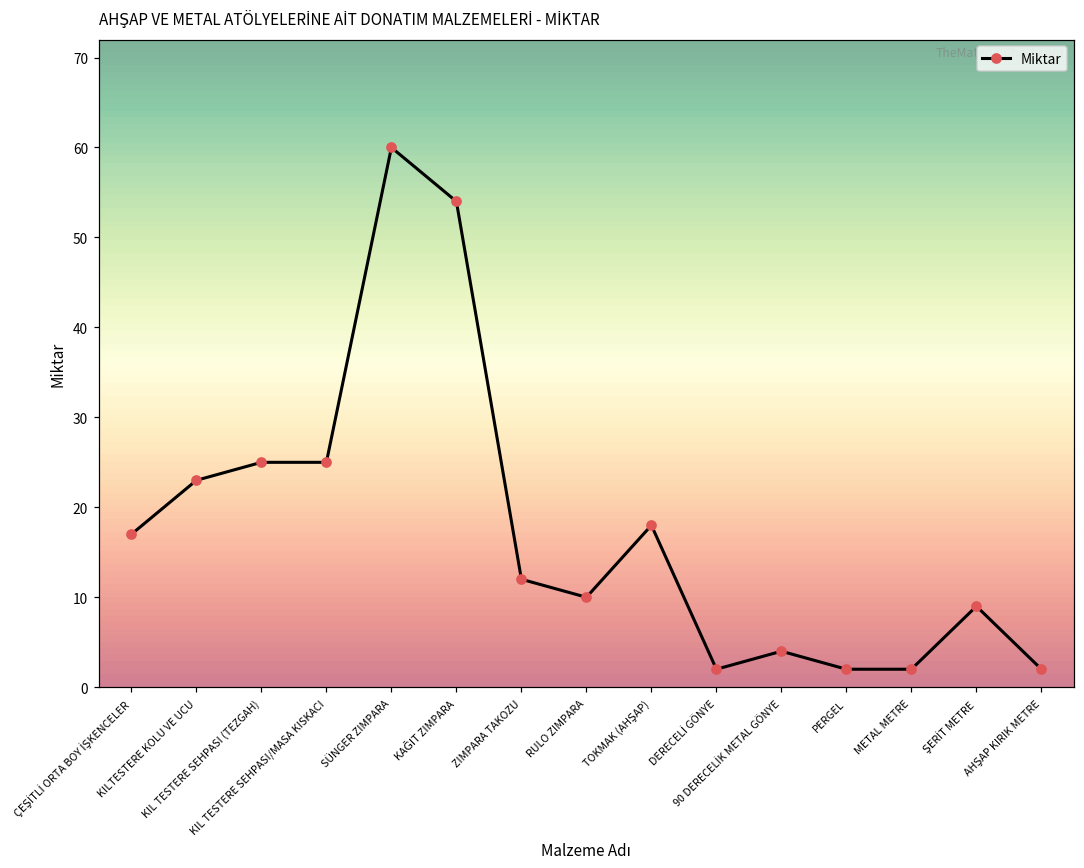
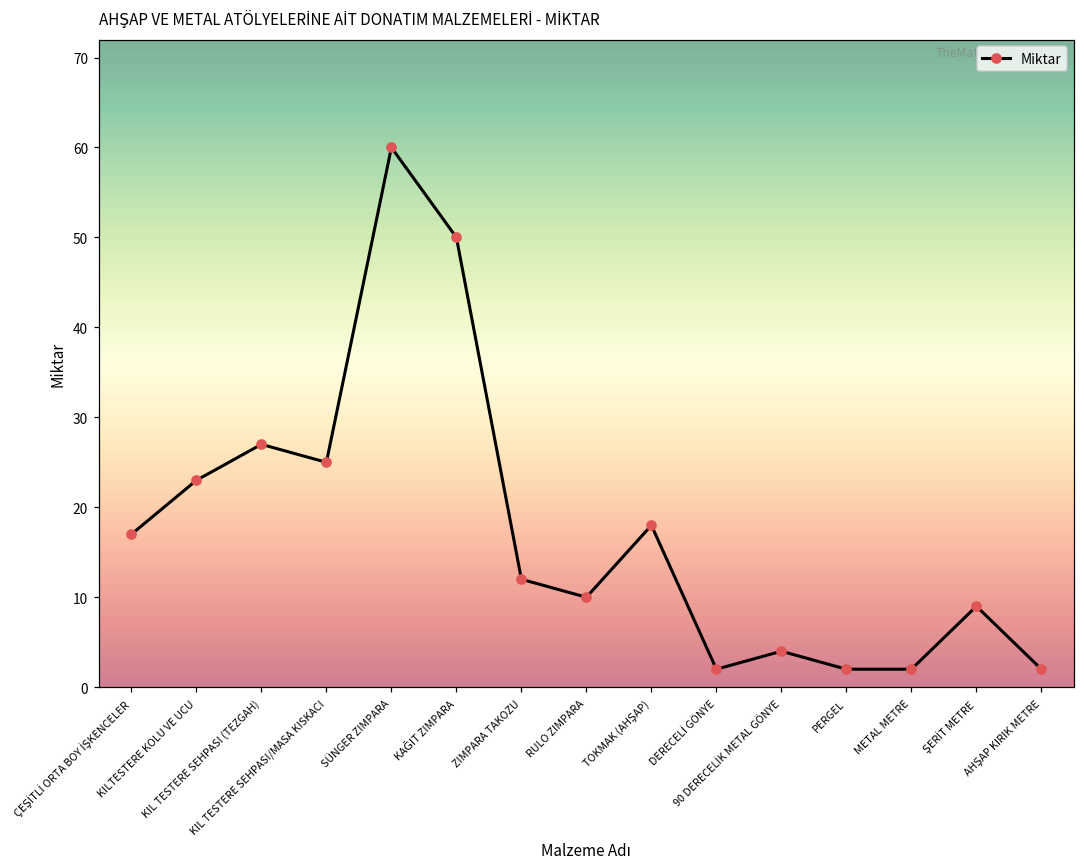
  {
    "ÇEŞİTLİ ORTA BOY İŞKENCELER": 17,
    "KILTESTERE KOLU VE UCU": 23,
-   "KIL TESTERE SEHPASI (TEZGAH)": 25,
+   "KIL TESTERE SEHPASI (TEZGAH)": 27,
    "KIL TESTERE SEHPASI/MASA KISKACI": 25,
    "SÜNGER ZIMPARA": 60,
-   "KAĞIT ZIMPARA": 54,
+   "KAĞIT ZIMPARA": 50,
    "ZIMPARA TAKOZU": 12,
    "RULO ZIMPARA": 10,
    "TOKMAK (AHŞAP)": 18,
    "DERECELİ GÖNYE": 2,
    "90 DERECELİK METAL GÖNYE": 4,
    "PERGEL": 2,
    "METAL METRE": 2,
    "ŞERİT METRE": 9,
    "AHŞAP KIRIK METRE": 2
  }
